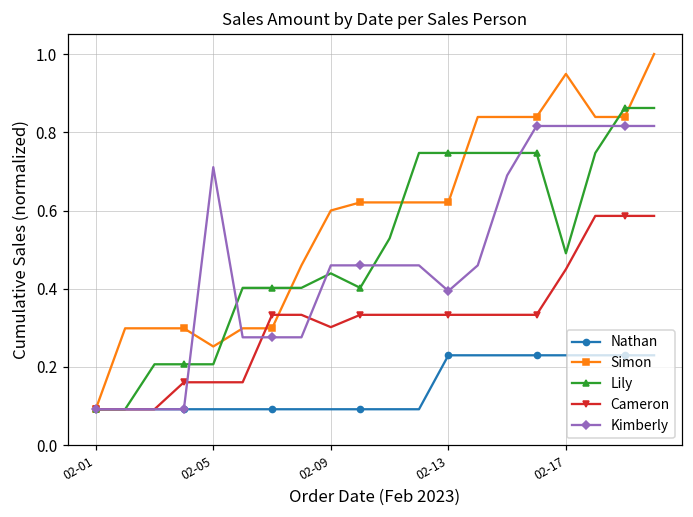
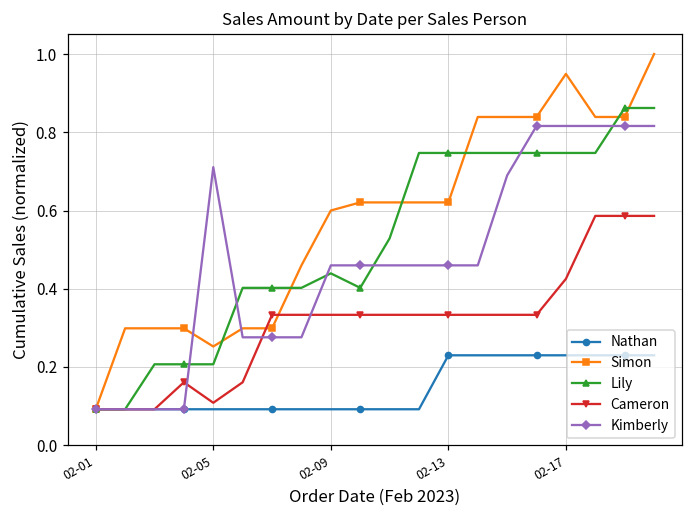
  {
    "Nathan": {
      "02-05": 0.09,
      "02-09": 0.09,
      "02-13": 0.23,
      "02-17": 0.23
    },
    "Simon": {
      "02-05": 0.25,
      "02-09": 0.60,
      "02-13": 0.62,
      "02-17": 0.95
    },
    "Lily": {
      "02-05": 0.21,
      "02-09": 0.44,
      "02-13": 0.75,
-     "02-17": 0.49
+     "02-17": 0.75
    },
    "Cameron": {
-     "02-05": 0.16,
-     "02-09": 0.30,
+     "02-05": 0.11,
+     "02-09": 0.33,
      "02-13": 0.33,
-     "02-17": 0.45
+     "02-17": 0.43
    },
    "Kimberly": {
      "02-05": 0.71,
      "02-09": 0.46,
-     "02-13": 0.39,
+     "02-13": 0.46,
      "02-17": 0.82
    }
  }
